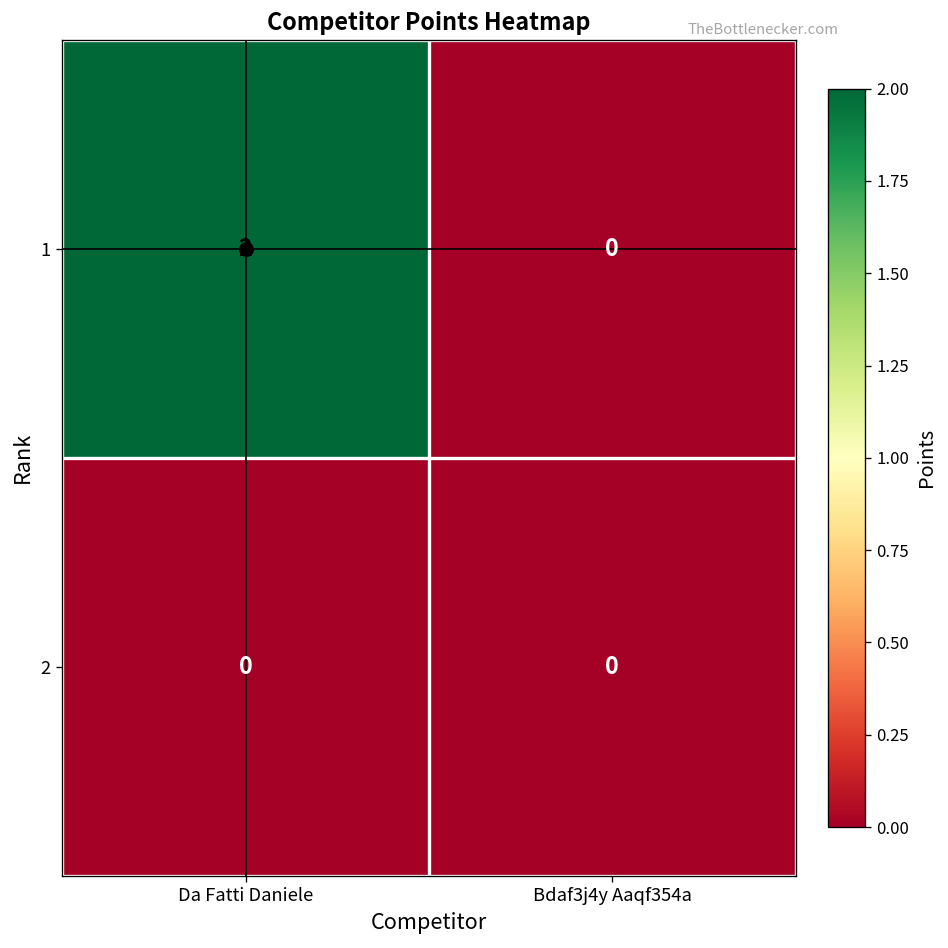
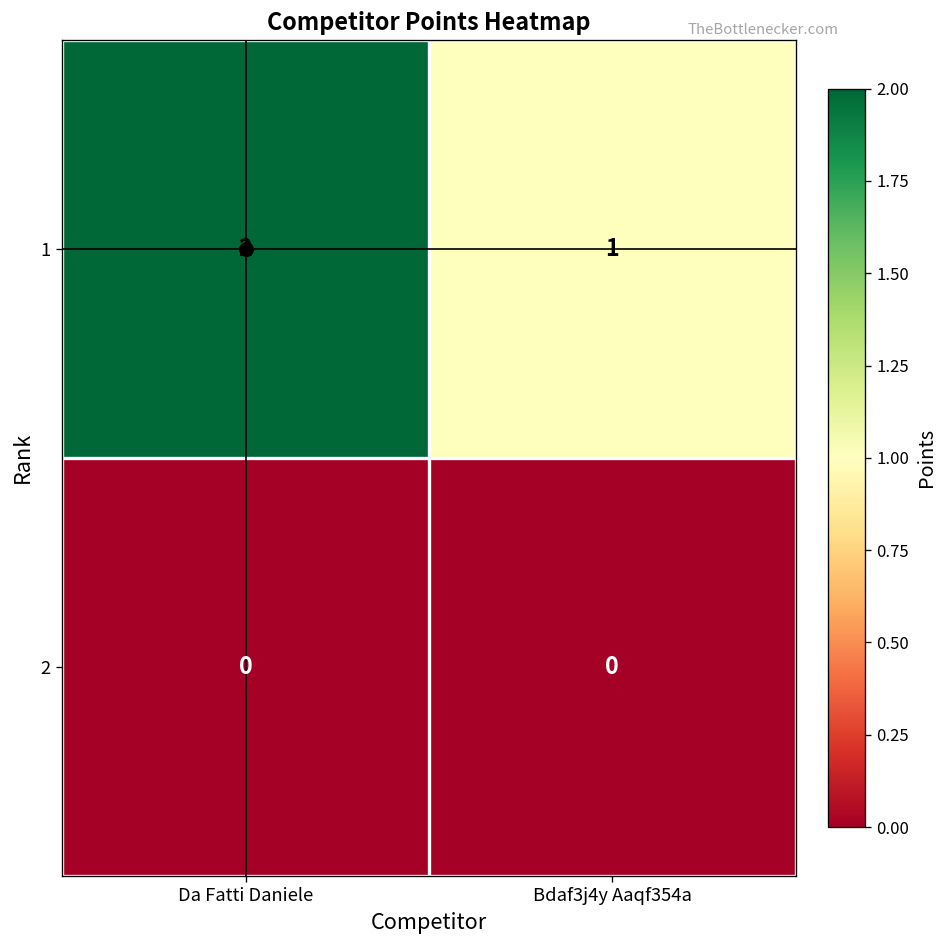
  {
    "1": {
-     "Bdaf3j4y Aaqf354a": 0
+     "Bdaf3j4y Aaqf354a": 1
    },
    "2": {
      "Da Fatti Daniele": 0,
      "Bdaf3j4y Aaqf354a": 0
    }
  }
